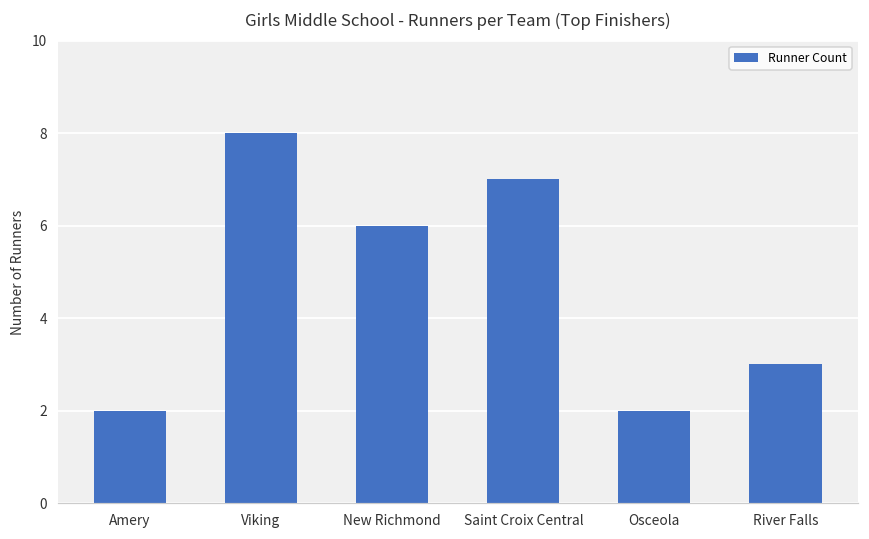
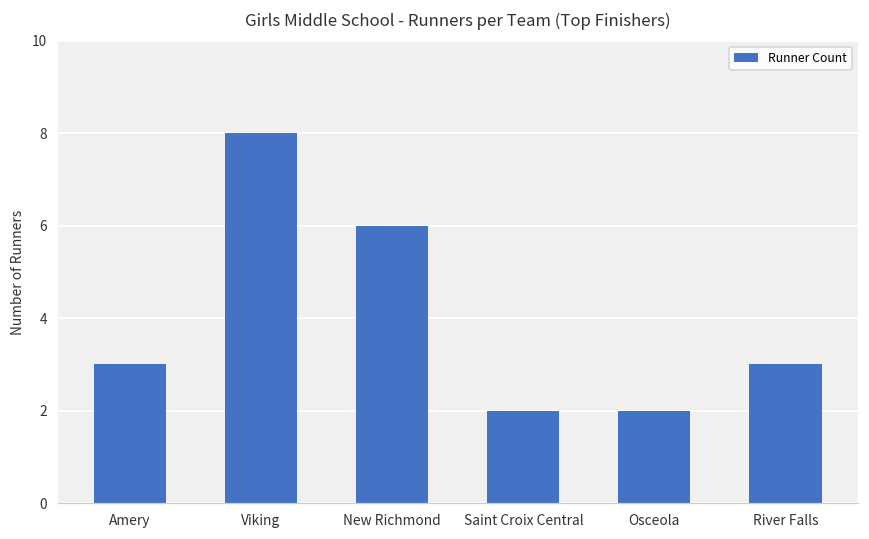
  {
-   "Amery": 2,
+   "Amery": 3,
    "Viking": 8,
    "New Richmond": 6,
-   "Saint Croix Central": 7,
+   "Saint Croix Central": 2,
    "Osceola": 2,
    "River Falls": 3
  }
